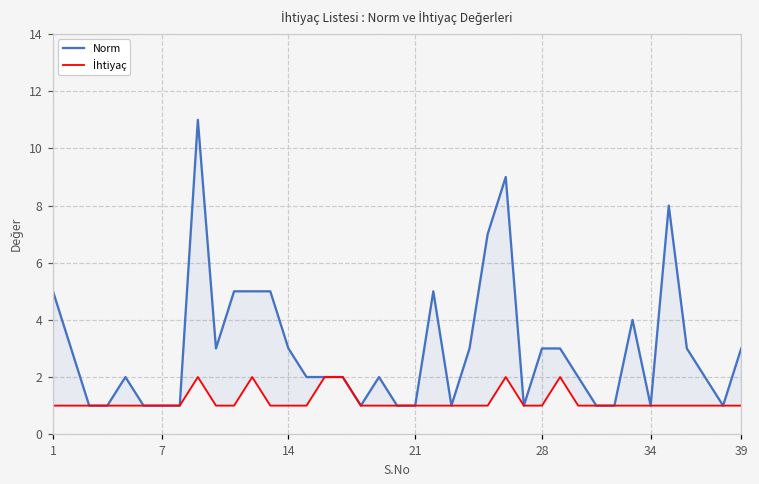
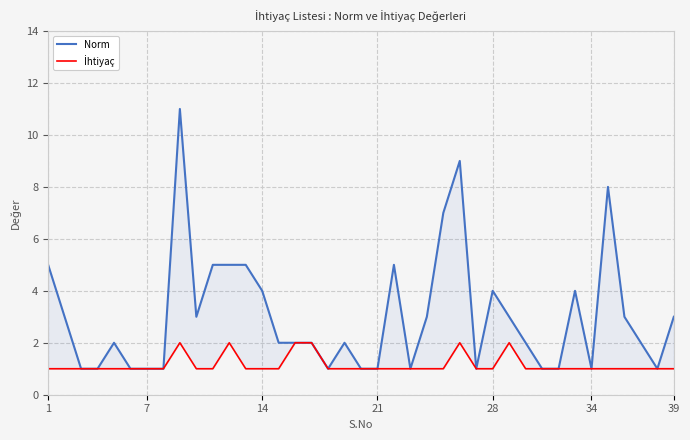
  {
    "Norm": {
      "1": 5,
-     "14": 3,
-     "28": 3,
+     "14": 4,
+     "28": 4,
      "39": 3
    },
    "İhtiyaç": {
      "1": 1,
      "14": 1,
      "28": 1,
      "39": 1
    }
  }
